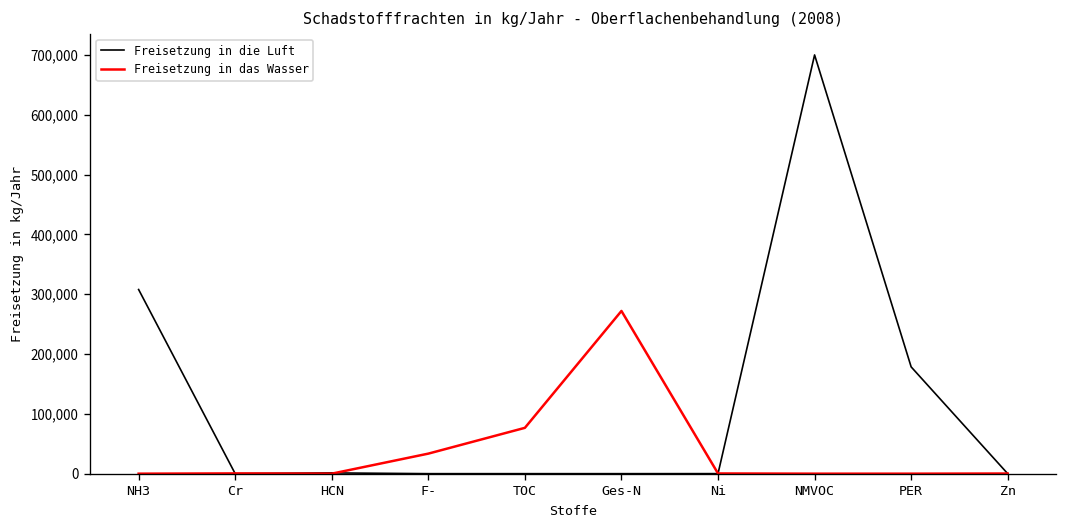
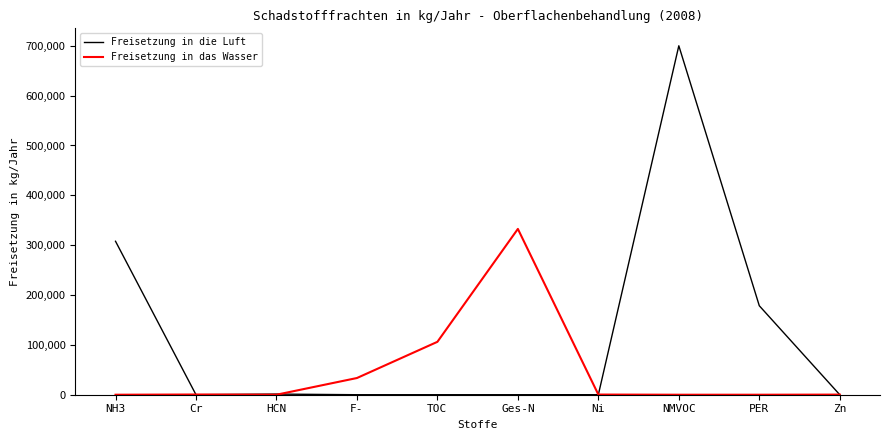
  {
    "Freisetzung in die Luft": {
      "NH3": "310,000",
      "F-": "0",
      "TOC": "0",
      "Ges-N": "0",
      "NMVOC": "700,000",
      "PER": "180,000"
    },
    "Freisetzung in das Wasser": {
      "NH3": "0",
      "F-": "30,000",
-     "TOC": "80,000",
-     "Ges-N": "270,000",
+     "TOC": "110,000",
+     "Ges-N": "330,000",
      "NMVOC": "0",
      "PER": "0"
    }
  }
